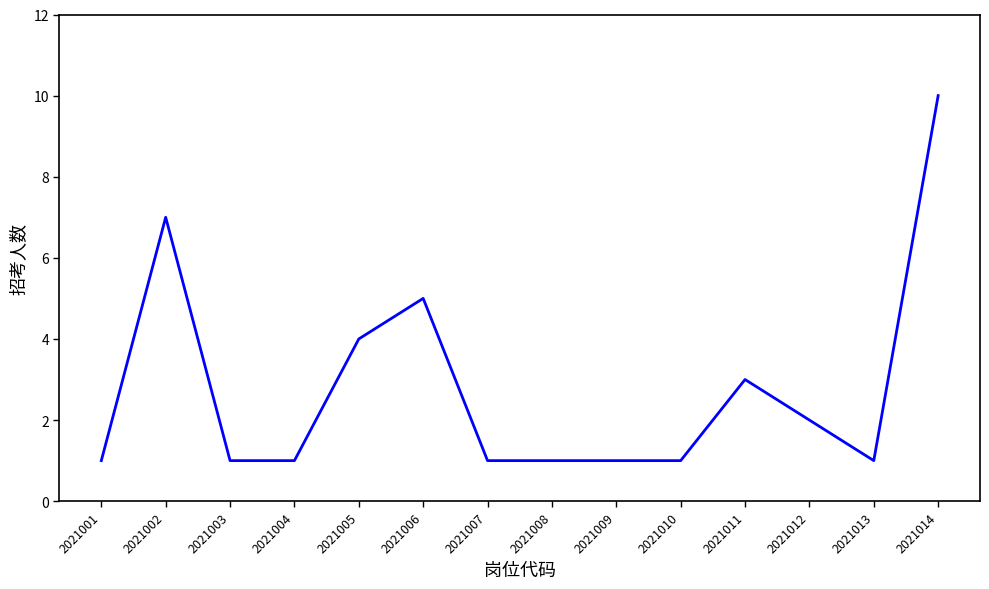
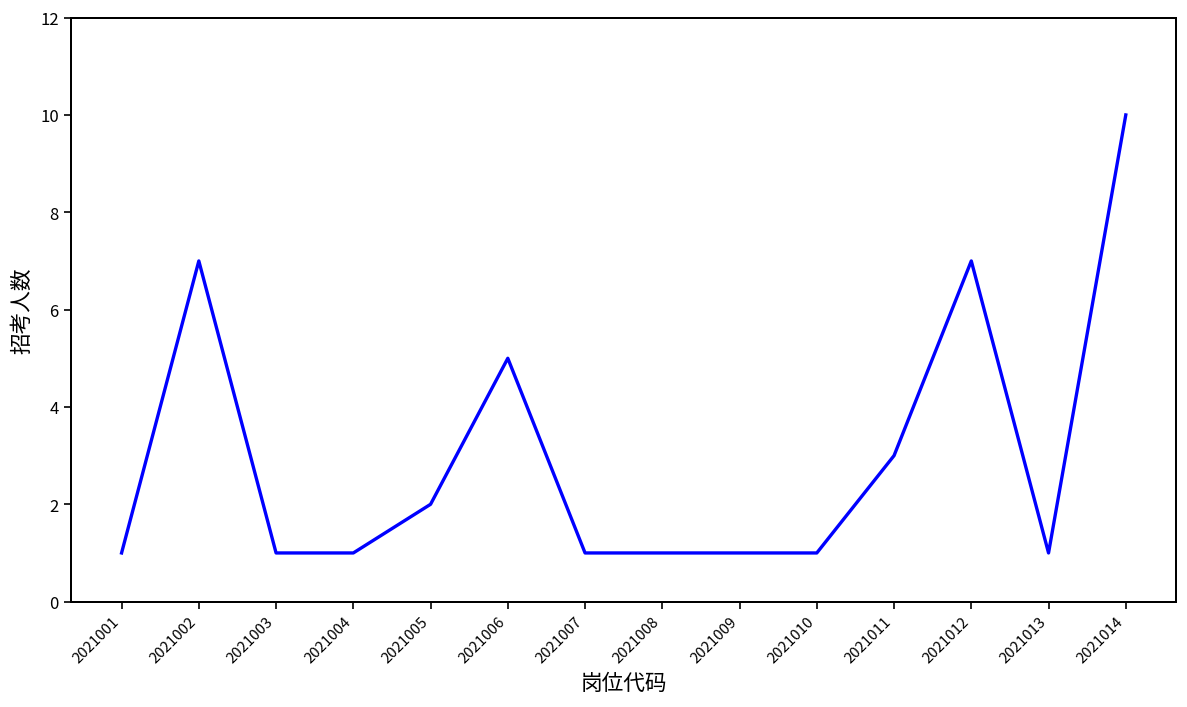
  {
    "2021001": 1,
    "2021002": 7,
    "2021003": 1,
    "2021004": 1,
-   "2021005": 4,
+   "2021005": 2,
    "2021006": 5,
    "2021007": 1,
    "2021008": 1,
    "2021009": 1,
    "2021010": 1,
    "2021011": 3,
-   "2021012": 2,
+   "2021012": 7,
    "2021013": 1,
    "2021014": 10
  }
